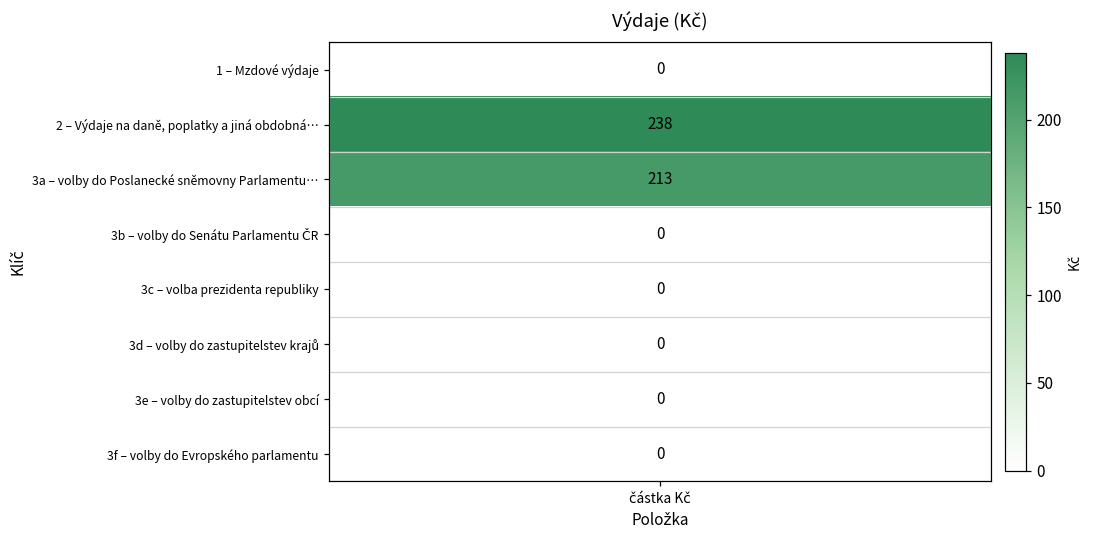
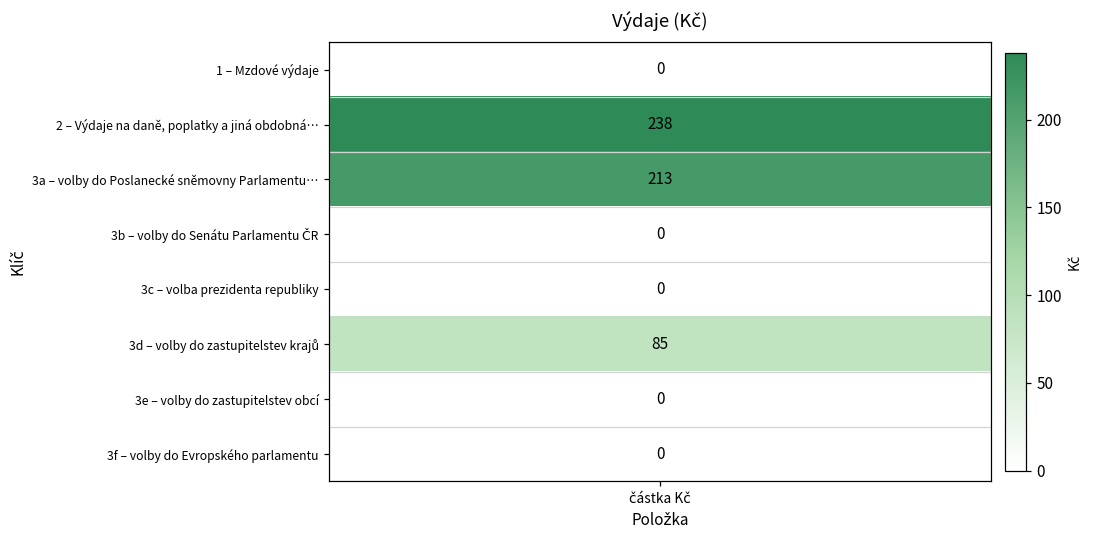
  {
    "1 – Mzdové výdaje": {
      "částka Kč": 0
    },
    "2 – Výdaje na daně, poplatky a jiná obdobná…": {
      "částka Kč": 238
    },
    "3a – volby do Poslanecké sněmovny Parlamentu…": {
      "částka Kč": 213
    },
    "3b – volby do Senátu Parlamentu ČR": {
      "částka Kč": 0
    },
    "3c – volba prezidenta republiky": {
      "částka Kč": 0
    },
    "3d – volby do zastupitelstev krajů": {
-     "částka Kč": 0
+     "částka Kč": 85
    },
    "3e – volby do zastupitelstev obcí": {
      "částka Kč": 0
    },
    "3f – volby do Evropského parlamentu": {
      "částka Kč": 0
    }
  }
